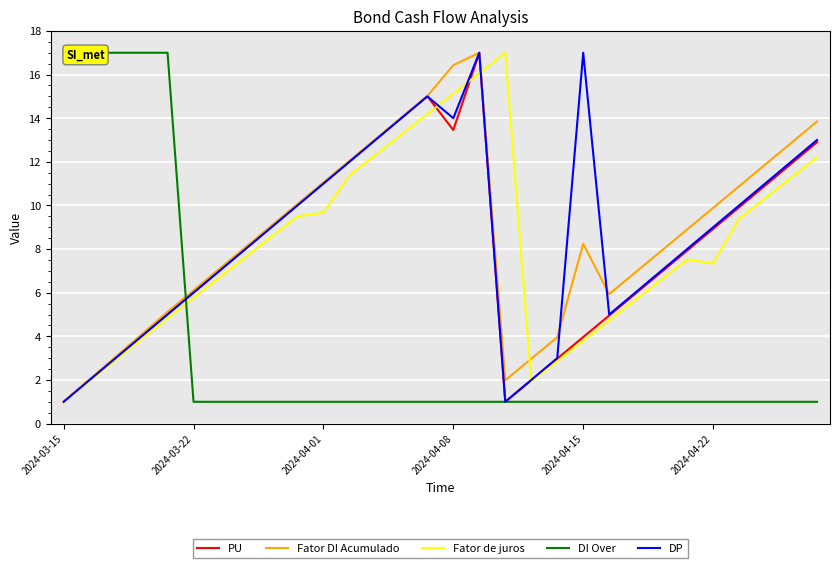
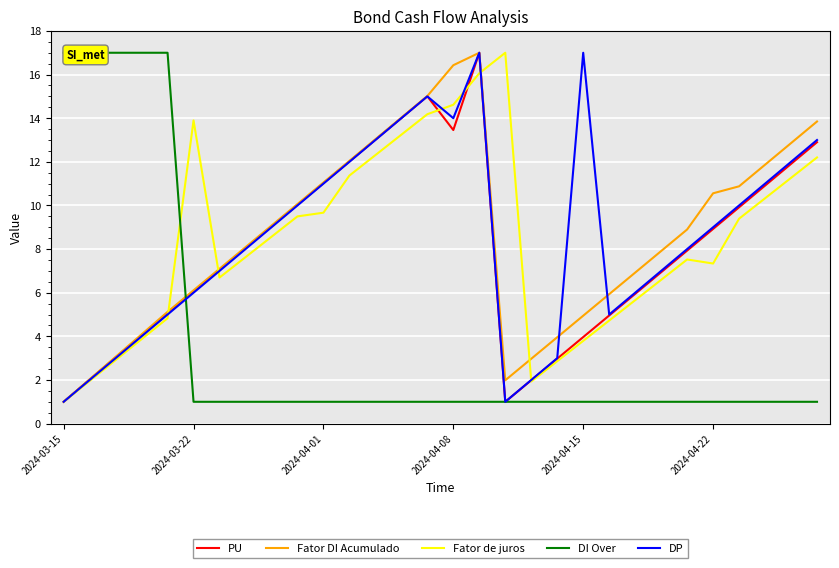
  {
    "PU": {
      "2024-04-08": 13.5,
      "2024-04-15": 4.0
    },
    "Fator DI Acumulado": {
      "2024-04-08": 16.4,
-     "2024-04-15": 8.2,
-     "2024-04-22": 9.9
+     "2024-04-15": 4.9,
+     "2024-04-22": 10.6
    },
    "Fator de juros": {
-     "2024-03-22": 5.8,
+     "2024-03-22": 13.9,
      "2024-04-01": 9.7,
-     "2024-04-08": 15.1,
+     "2024-04-08": 14.6,
      "2024-04-15": 3.8,
      "2024-04-22": 7.3
    },
    "DI Over": {
      "2024-03-22": 1.0,
      "2024-04-01": 1.0,
      "2024-04-08": 1.0,
      "2024-04-15": 1.0,
      "2024-04-22": 1.0
    },
    "DP": {
      "2024-04-08": 14.0,
      "2024-04-15": 17.0
    }
  }
